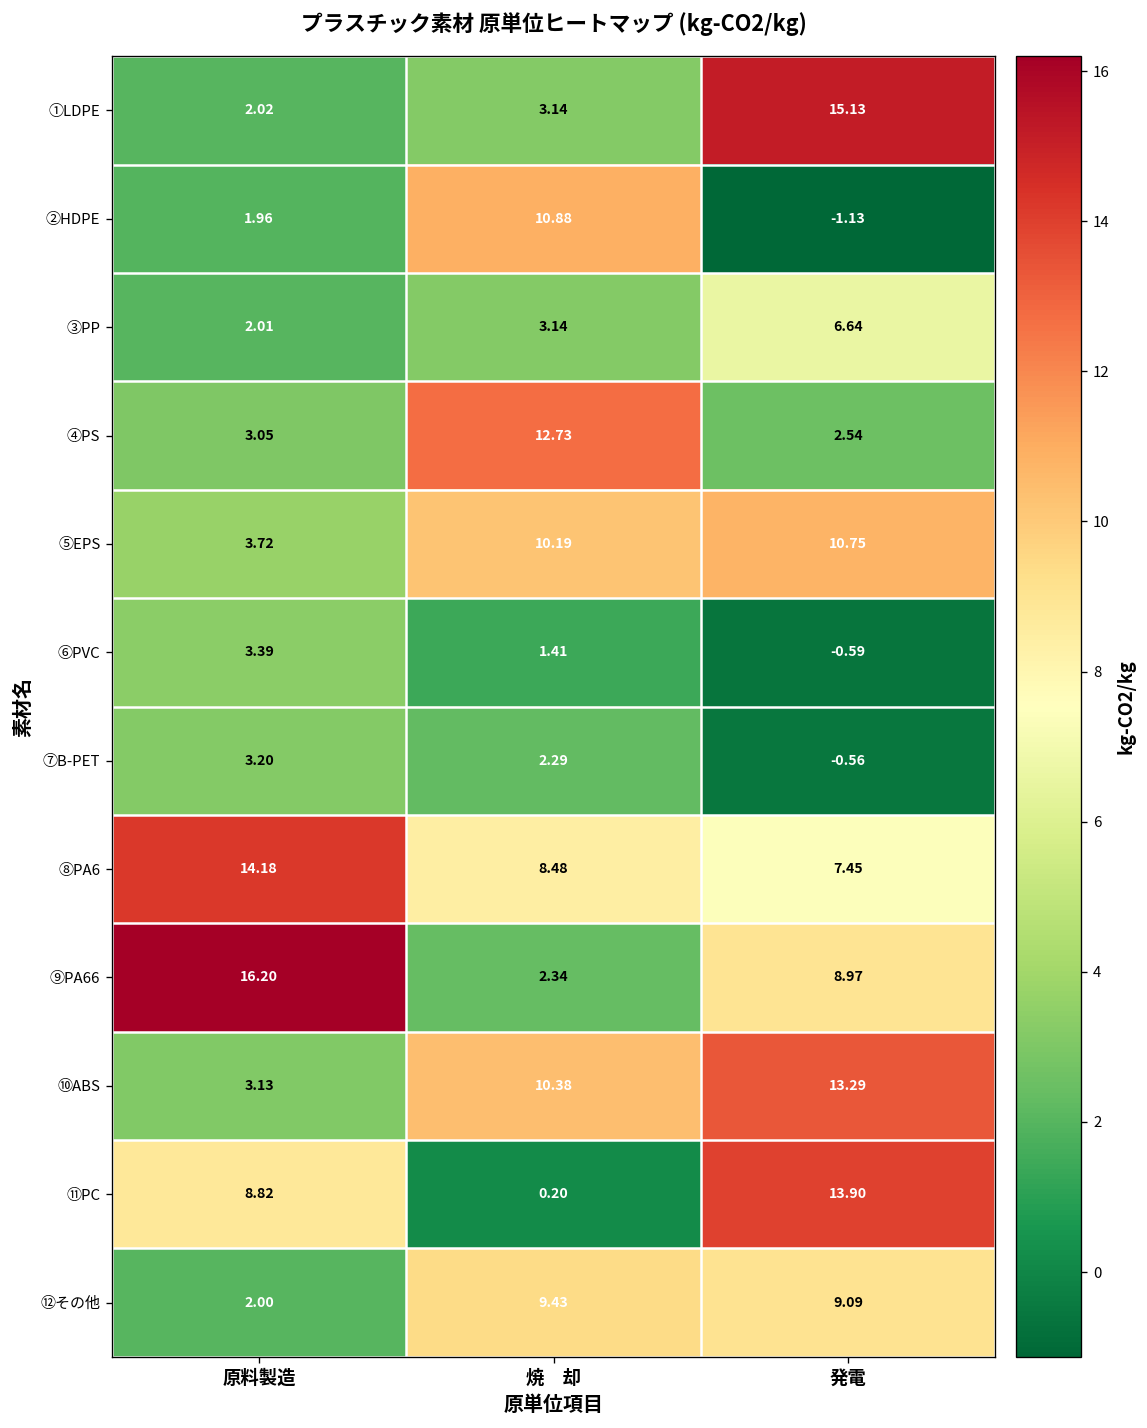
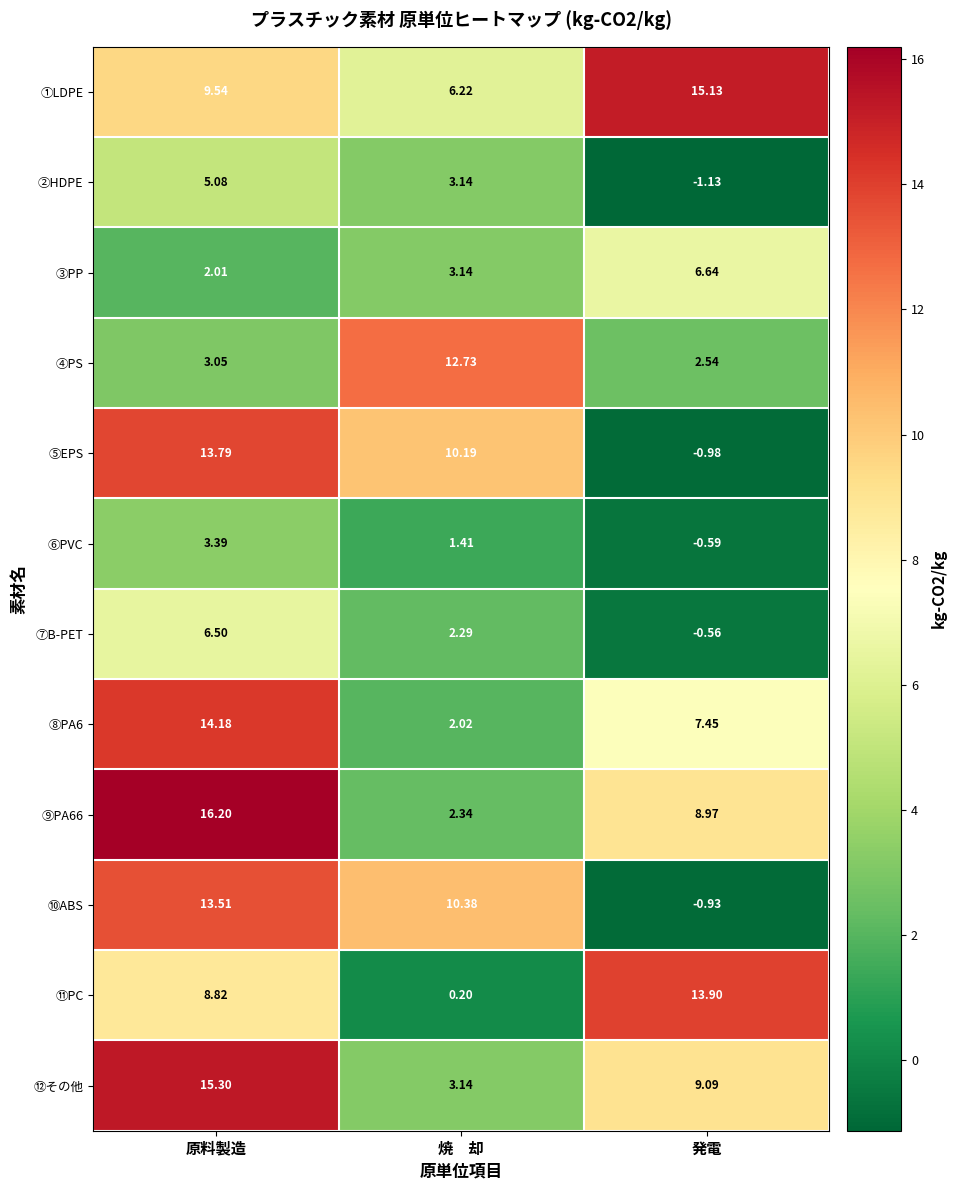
  {
    "①LDPE": {
-     "原料製造": 2.02,
-     "焼 却": 3.14,
+     "原料製造": 9.54,
+     "焼 却": 6.22,
      "発電": 15.13
    },
    "②HDPE": {
-     "原料製造": 1.96,
-     "焼 却": 10.88,
+     "原料製造": 5.08,
+     "焼 却": 3.14,
      "発電": -1.13
    },
    "③PP": {
      "原料製造": 2.01,
      "焼 却": 3.14,
      "発電": 6.64
    },
    "④PS": {
      "原料製造": 3.05,
      "焼 却": 12.73,
      "発電": 2.54
    },
    "⑤EPS": {
-     "原料製造": 3.72,
+     "原料製造": 13.79,
      "焼 却": 10.19,
-     "発電": 10.75
+     "発電": -0.98
    },
    "⑥PVC": {
      "原料製造": 3.39,
      "焼 却": 1.41,
      "発電": -0.59
    },
    "⑦B-PET": {
-     "原料製造": 3.20,
+     "原料製造": 6.50,
      "焼 却": 2.29,
      "発電": -0.56
    },
    "⑧PA6": {
      "原料製造": 14.18,
-     "焼 却": 8.48,
+     "焼 却": 2.02,
      "発電": 7.45
    },
    "⑨PA66": {
      "原料製造": 16.20,
      "焼 却": 2.34,
      "発電": 8.97
    },
    "⑩ABS": {
-     "原料製造": 3.13,
+     "原料製造": 13.51,
      "焼 却": 10.38,
-     "発電": 13.29
+     "発電": -0.93
    },
    "⑪PC": {
      "原料製造": 8.82,
      "焼 却": 0.20,
      "発電": 13.90
    },
    "⑫その他": {
-     "原料製造": 2.00,
-     "焼 却": 9.43,
+     "原料製造": 15.30,
+     "焼 却": 3.14,
      "発電": 9.09
    }
  }
